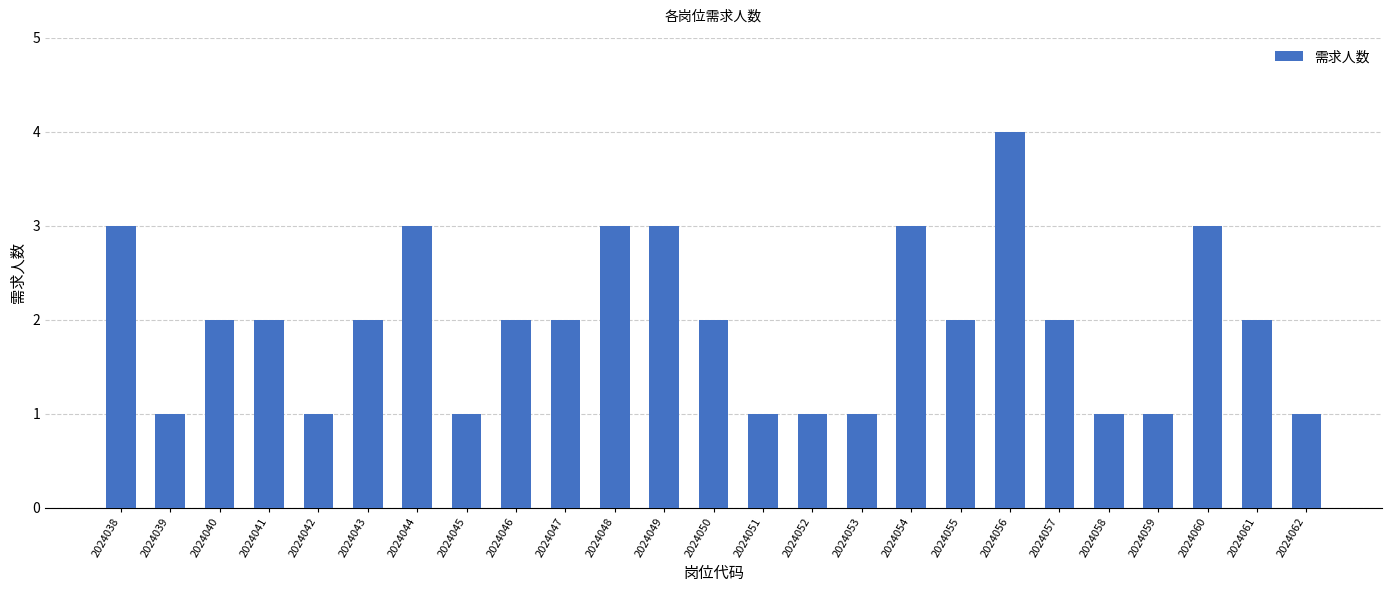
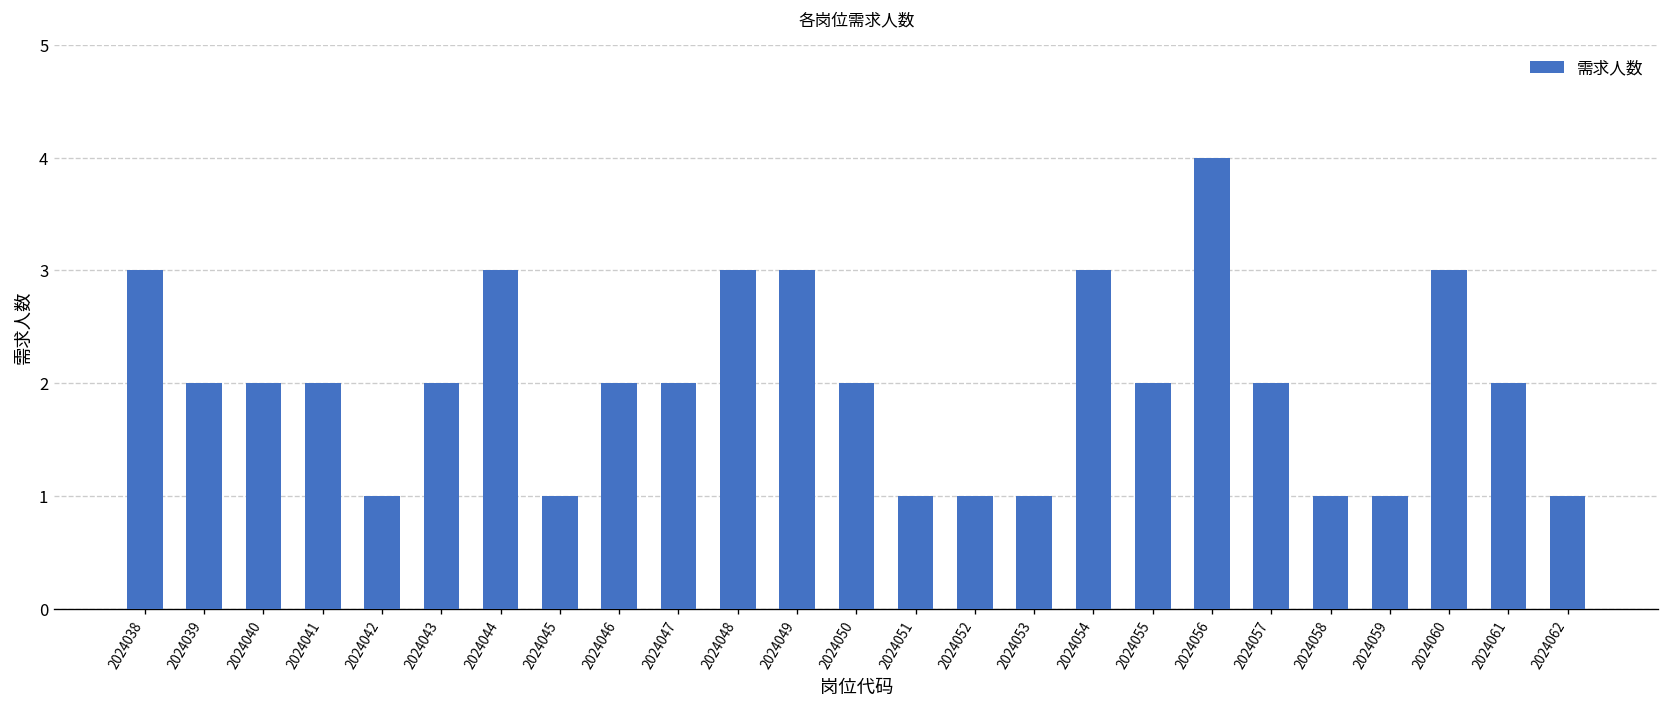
  {
    "2024038": 3,
-   "2024039": 1,
+   "2024039": 2,
    "2024040": 2,
    "2024041": 2,
    "2024042": 1,
    "2024043": 2,
    "2024044": 3,
    "2024045": 1,
    "2024046": 2,
    "2024047": 2,
    "2024048": 3,
    "2024049": 3,
    "2024050": 2,
    "2024051": 1,
    "2024052": 1,
    "2024053": 1,
    "2024054": 3,
    "2024055": 2,
    "2024056": 4,
    "2024057": 2,
    "2024058": 1,
    "2024059": 1,
    "2024060": 3,
    "2024061": 2,
    "2024062": 1
  }
